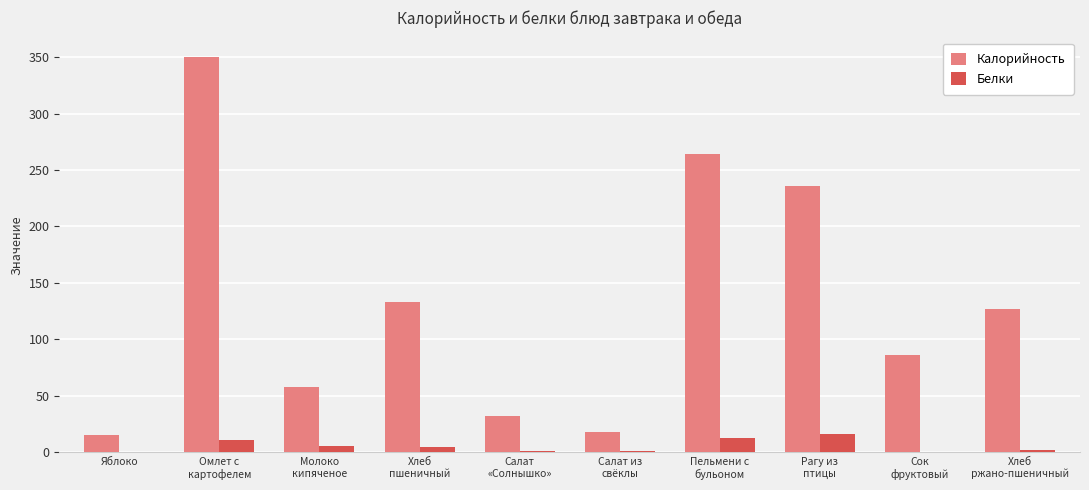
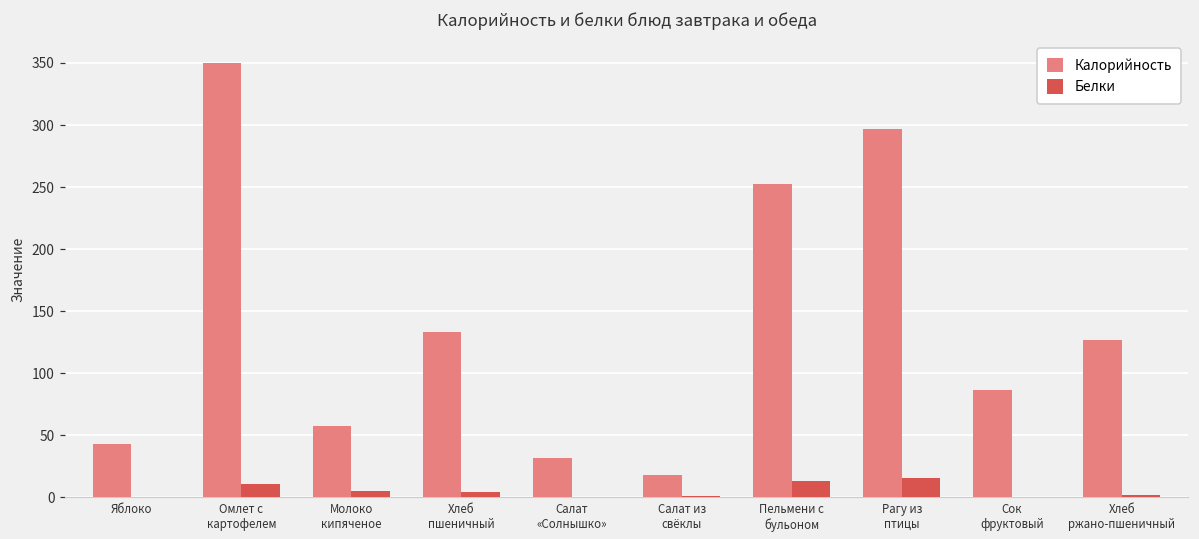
  {
    "Калорийность": {
-     "Яблоко": 15,
+     "Яблоко": 43,
      "Омлет с картофелем": 350,
      "Молоко кипяченое": 58,
      "Хлеб пшеничный": 133,
      "Салат «Солнышко»": 32,
      "Салат из свёклы": 18,
-     "Пельмени с бульоном": 264,
-     "Рагу из птицы": 236,
+     "Пельмени с бульоном": 252,
+     "Рагу из птицы": 296,
      "Сок фруктовый": 86,
      "Хлеб ржано-пшеничный": 127
    },
    "Белки": {
      "Омлет с картофелем": 11,
      "Молоко кипяченое": 5,
      "Хлеб пшеничный": 5,
      "Пельмени с бульоном": 13,
      "Рагу из птицы": 16
    }
  }
